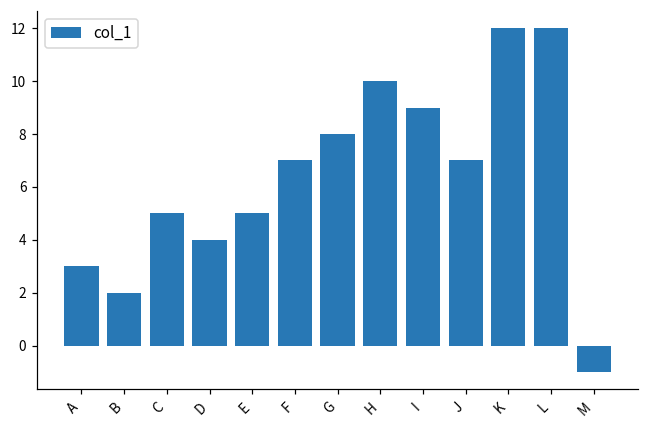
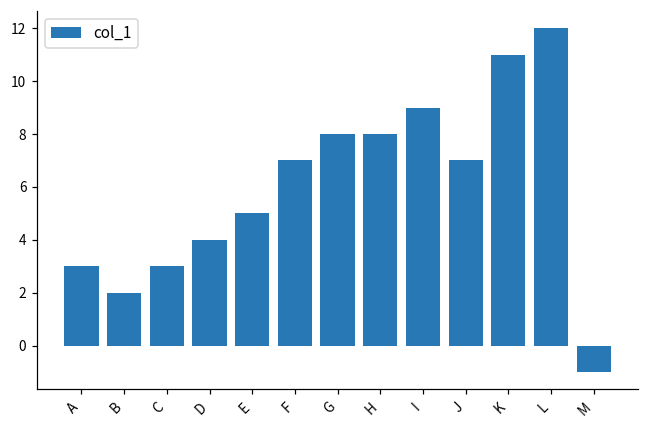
  {
    "A": 3,
    "B": 2,
-   "C": 5,
+   "C": 3,
    "D": 4,
    "E": 5,
    "F": 7,
    "G": 8,
-   "H": 10,
+   "H": 8,
    "I": 9,
    "J": 7,
-   "K": 12,
+   "K": 11,
    "L": 12,
    "M": -1
  }
